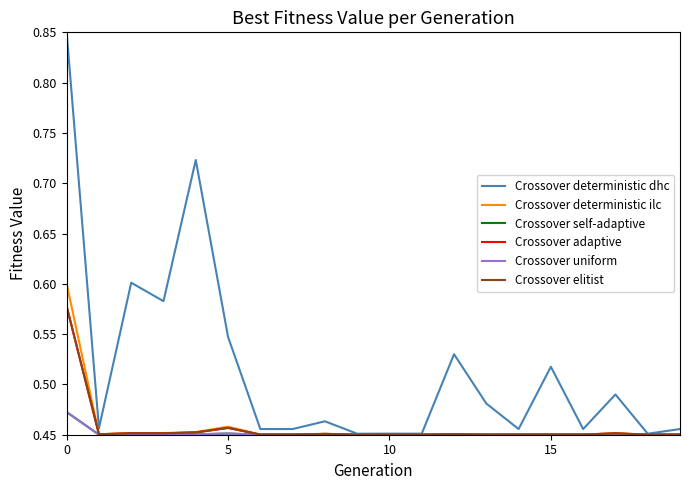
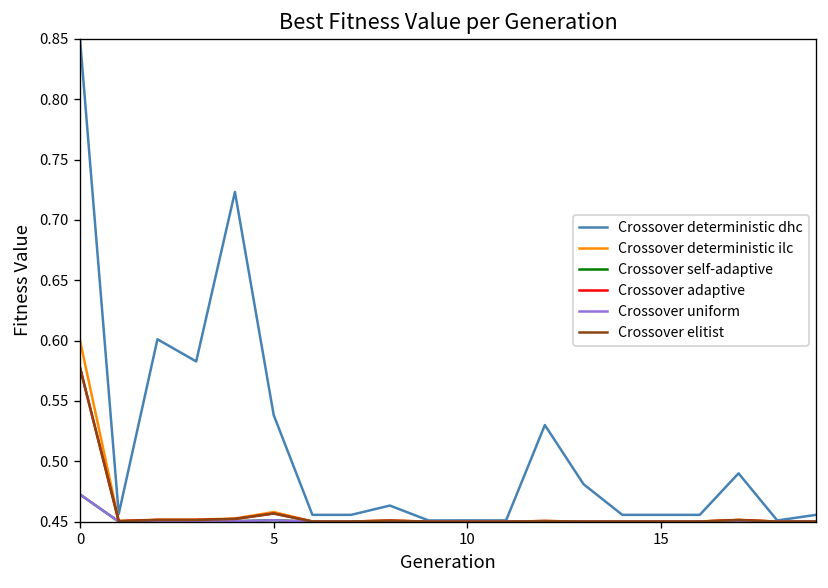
  {
    "Crossover deterministic dhc": {
      "0": 0.850,
-     "5": 0.547,
-     "15": 0.518
+     "5": 0.538,
+     "15": 0.456
    },
    "Crossover deterministic ilc": {
      "0": 0.600
    },
    "Crossover uniform": {
      "0": 0.473,
      "5": 0.451
    },
    "Crossover elitist": {
      "0": 0.578
    }
  }
